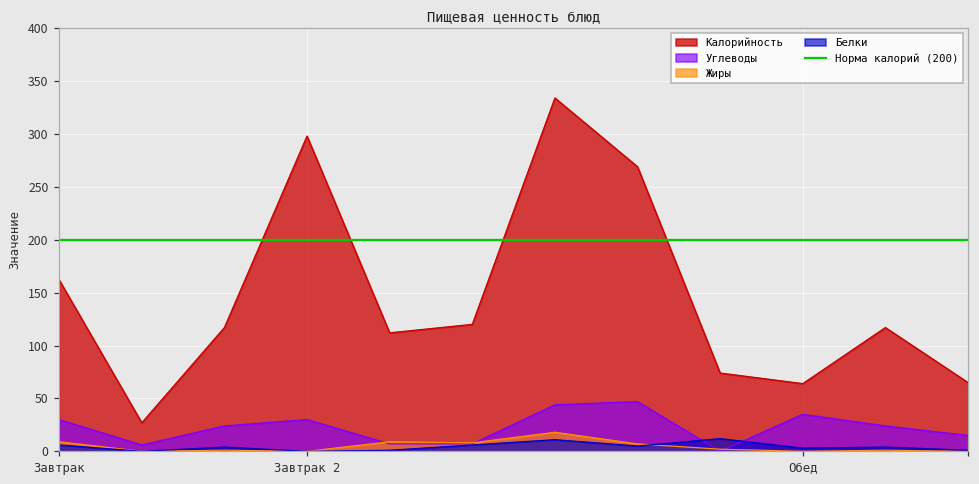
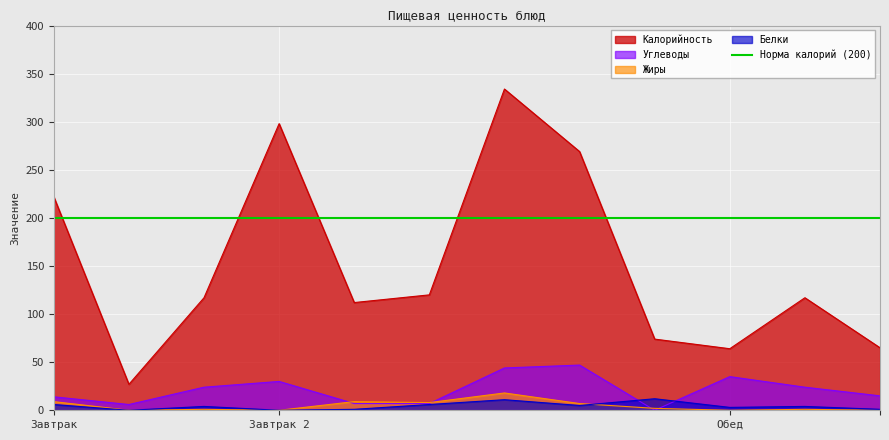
  {
    "Калорийность": {
-     "Завтрак": 160,
+     "Завтрак": 220,
      "Завтрак 2": 300,
      "Обед": 60
    },
    "Углеводы": {
-     "Завтрак": 30,
+     "Завтрак": 10,
      "Завтрак 2": 30,
      "Обед": 40
    },
    "Жиры": {
      "Завтрак": 10,
      "Обед": 0
    },
    "Белки": {
      "Завтрак": 10,
      "Обед": 0
    }
  }
